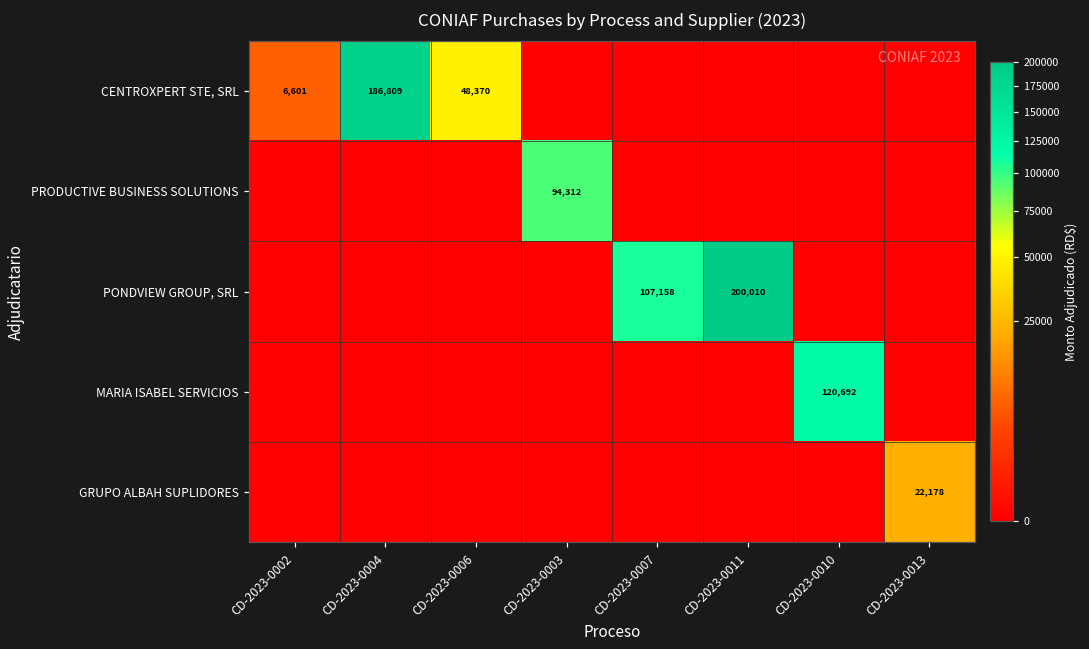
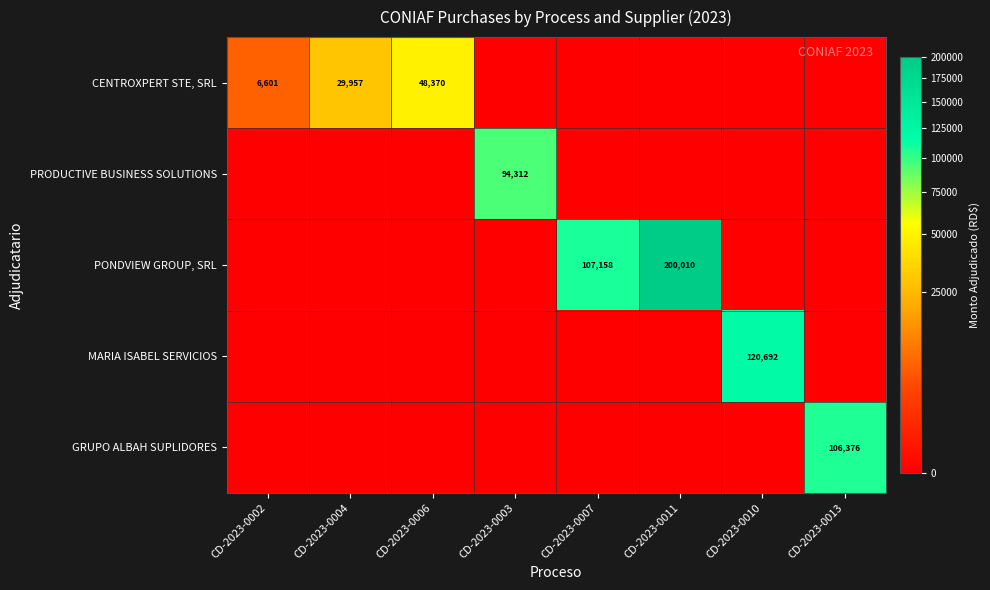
  {
    "CENTROXPERT STE, SRL": {
      "CD-2023-0002": "6,601",
-     "CD-2023-0004": "186,809",
+     "CD-2023-0004": "29,957",
      "CD-2023-0006": "48,370",
      "CD-2023-0013": "2023"
    },
    "PRODUCTIVE BUSINESS SOLUTIONS": {
      "CD-2023-0003": "94,312"
    },
    "PONDVIEW GROUP, SRL": {
      "CD-2023-0007": "107,158",
      "CD-2023-0011": "200,010"
    },
    "MARIA ISABEL SERVICIOS": {
      "CD-2023-0010": "120,692"
    },
    "GRUPO ALBAH SUPLIDORES": {
-     "CD-2023-0013": "22,178"
+     "CD-2023-0013": "106,376"
    }
  }
